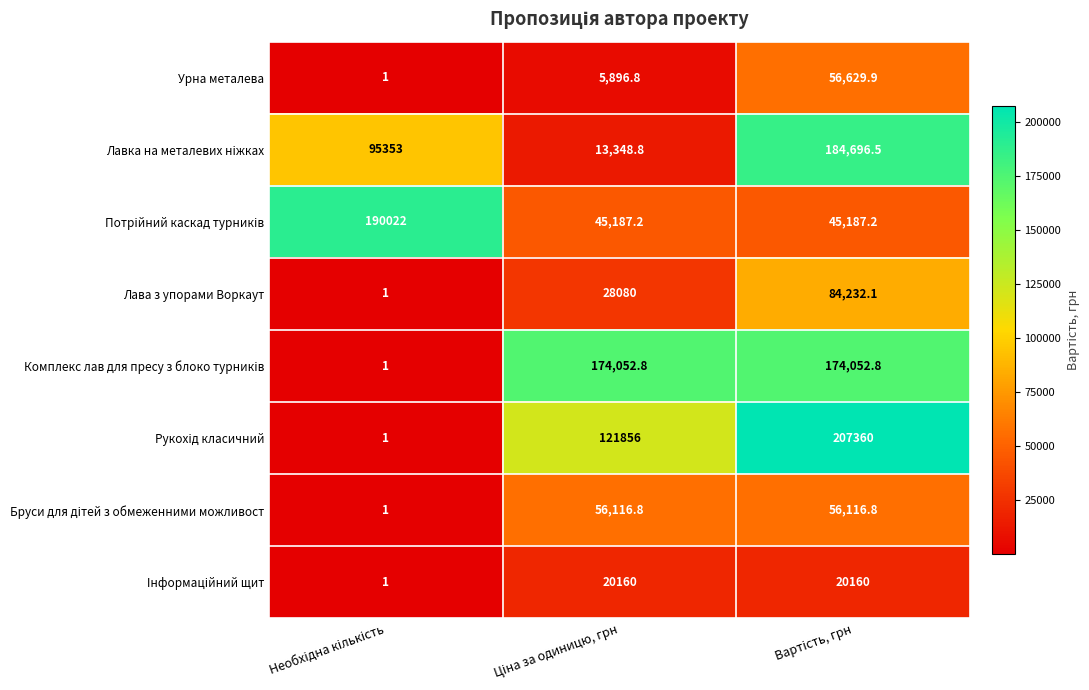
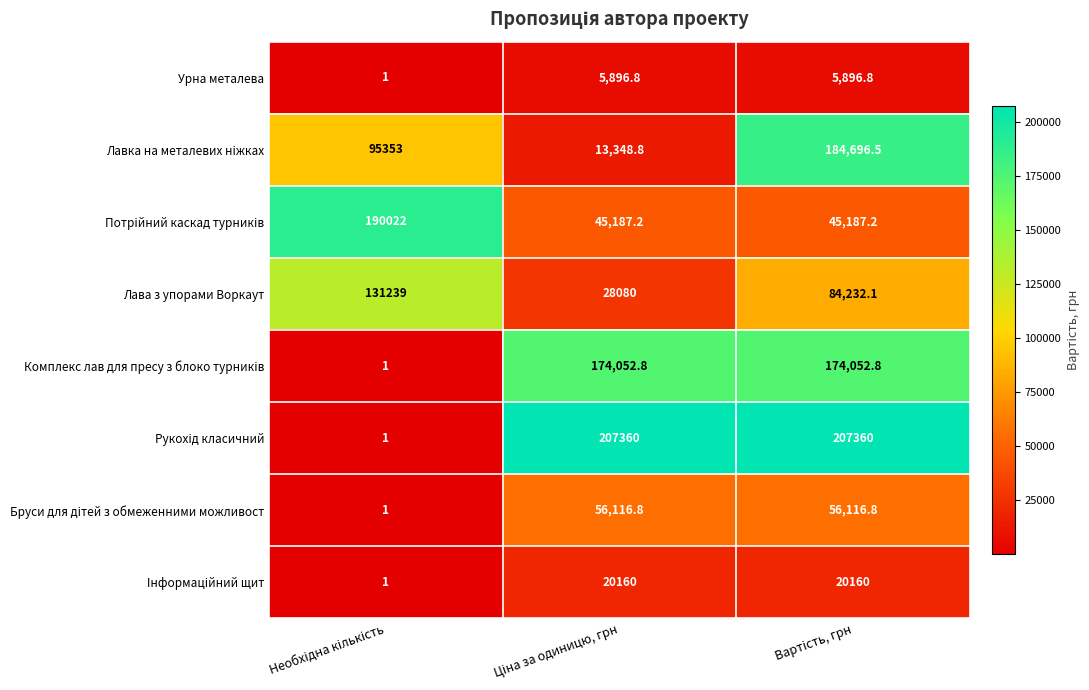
  {
    "Урна металева": {
      "Необхідна кількість": "1",
      "Ціна за одиницю, грн": "5,896.8",
-     "Вартість, грн": "56,629.9"
+     "Вартість, грн": "5,896.8"
    },
    "Лавка на металевих ніжках": {
      "Необхідна кількість": "95353",
      "Ціна за одиницю, грн": "13,348.8",
      "Вартість, грн": "184,696.5"
    },
    "Потрійний каскад турників": {
      "Необхідна кількість": "190022",
      "Ціна за одиницю, грн": "45,187.2",
      "Вартість, грн": "45,187.2"
    },
    "Лава з упорами Воркаут": {
-     "Необхідна кількість": "1",
+     "Необхідна кількість": "131239",
      "Ціна за одиницю, грн": "28080",
      "Вартість, грн": "84,232.1"
    },
    "Комплекс лав для пресу з блоко турників": {
      "Необхідна кількість": "1",
      "Ціна за одиницю, грн": "174,052.8",
      "Вартість, грн": "174,052.8"
    },
    "Рукохід класичний": {
      "Необхідна кількість": "1",
-     "Ціна за одиницю, грн": "121856",
+     "Ціна за одиницю, грн": "207360",
      "Вартість, грн": "207360"
    },
    "Бруси для дітей з обмеженними можливост": {
      "Необхідна кількість": "1",
      "Ціна за одиницю, грн": "56,116.8",
      "Вартість, грн": "56,116.8"
    },
    "Інформаційний щит": {
      "Необхідна кількість": "1",
      "Ціна за одиницю, грн": "20160",
      "Вартість, грн": "20160"
    }
  }
